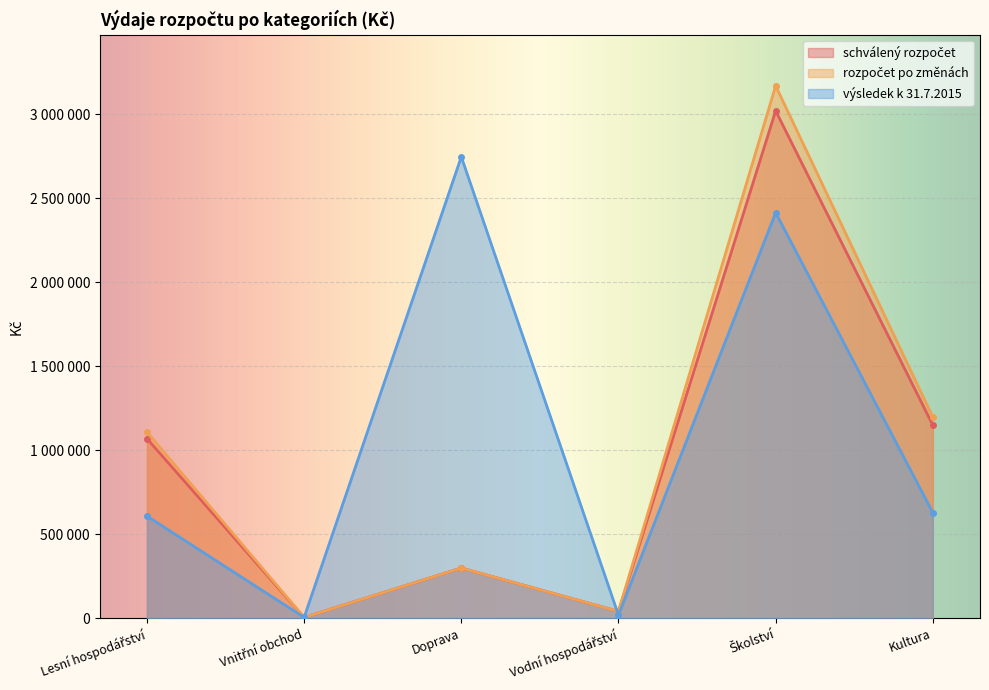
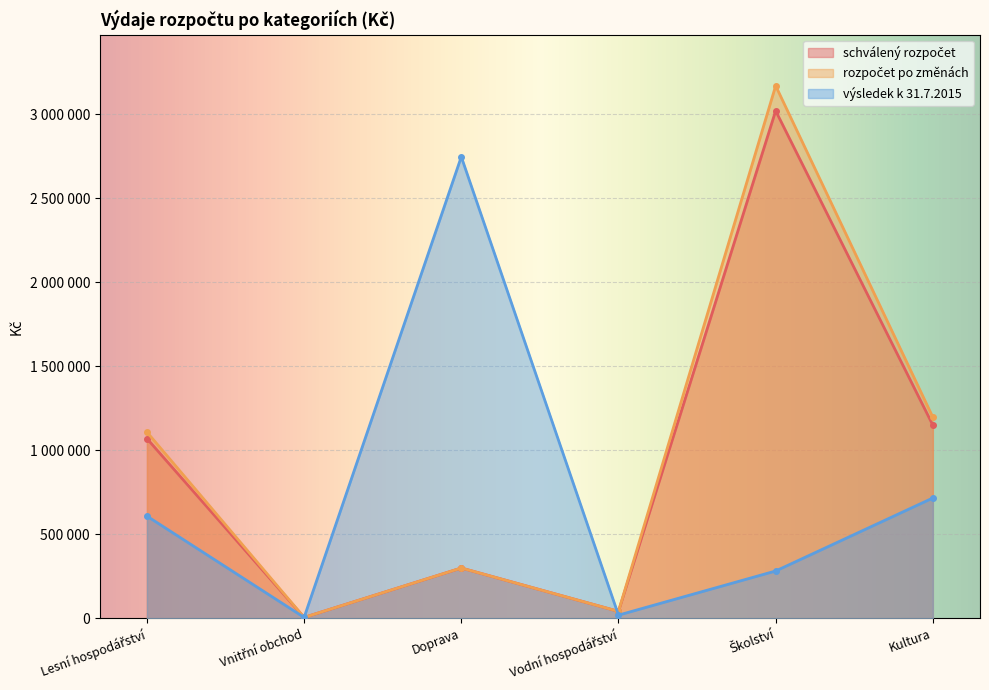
  {
    "výsledek k 31.7.2015": {
      "Lesní hospodářství": 610000,
      "Doprava": 2750000,
      "Vodní hospodářství": 20000,
-     "Školství": 2410000,
-     "Kultura": 630000
+     "Školství": 280000,
+     "Kultura": 720000
    }
  }
